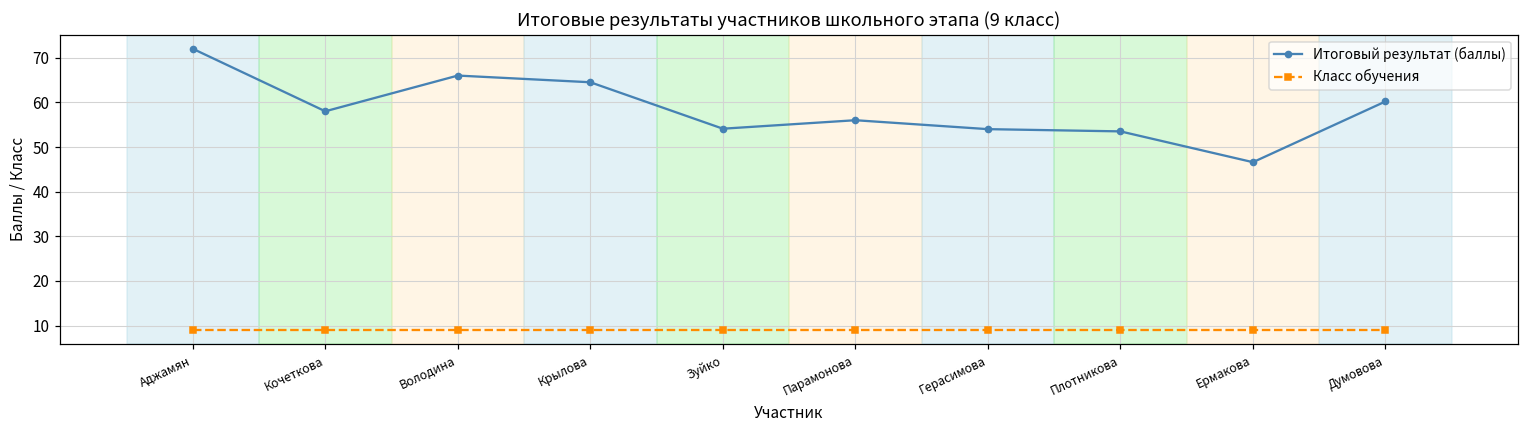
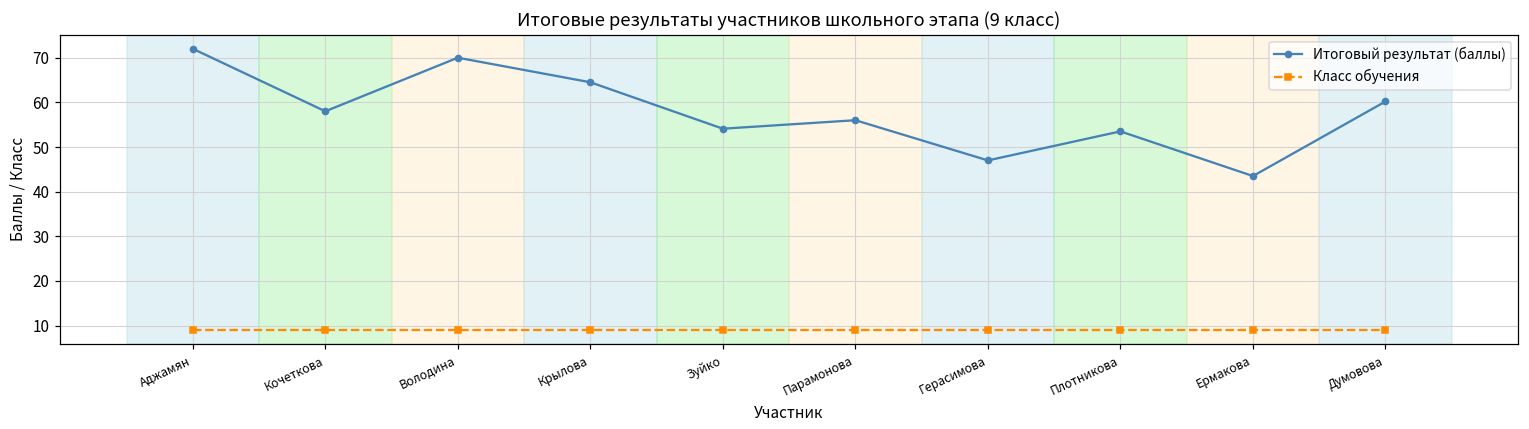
  {
    "Итоговый результат (баллы)": {
      "Аджамян": 72,
      "Кочеткова": 58,
-     "Володина": 66,
+     "Володина": 70,
      "Крылова": 65,
      "Зуйко": 54,
      "Парамонова": 56,
-     "Герасимова": 54,
+     "Герасимова": 47,
      "Плотникова": 54,
-     "Ермакова": 47,
+     "Ермакова": 44,
      "Думовова": 60
    },
    "Класс обучения": {
      "Аджамян": 9,
      "Кочеткова": 9,
      "Володина": 9,
      "Крылова": 9,
      "Зуйко": 9,
      "Парамонова": 9,
      "Герасимова": 9,
      "Плотникова": 9,
      "Ермакова": 9,
      "Думовова": 9
    }
  }
